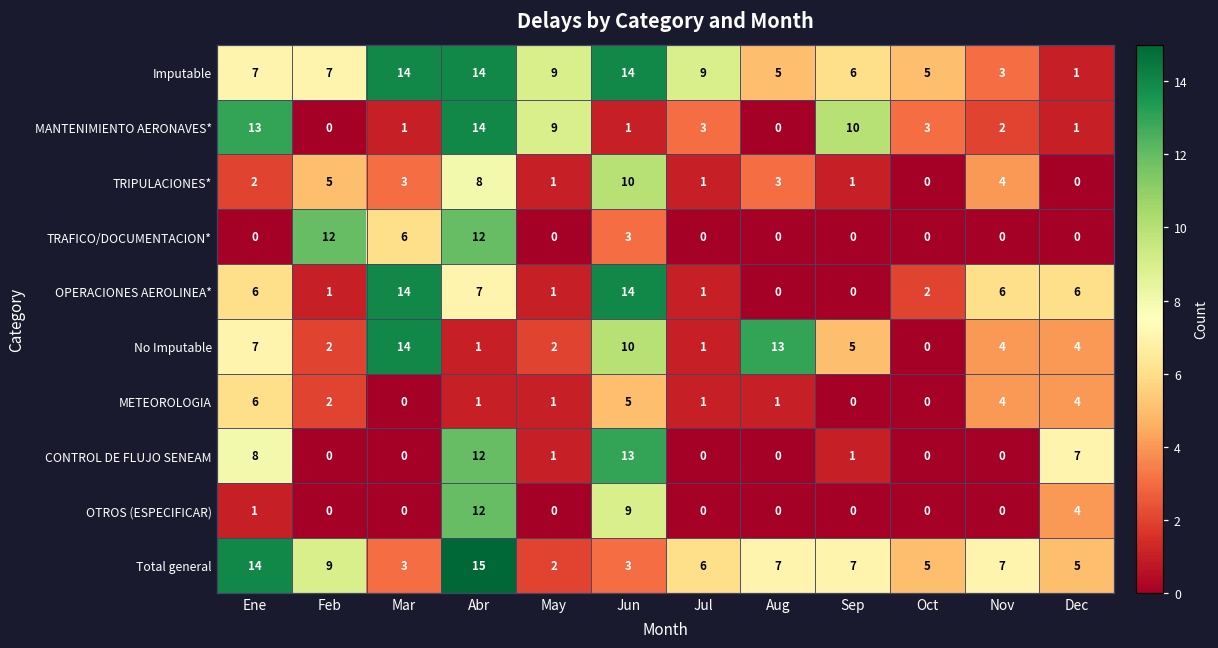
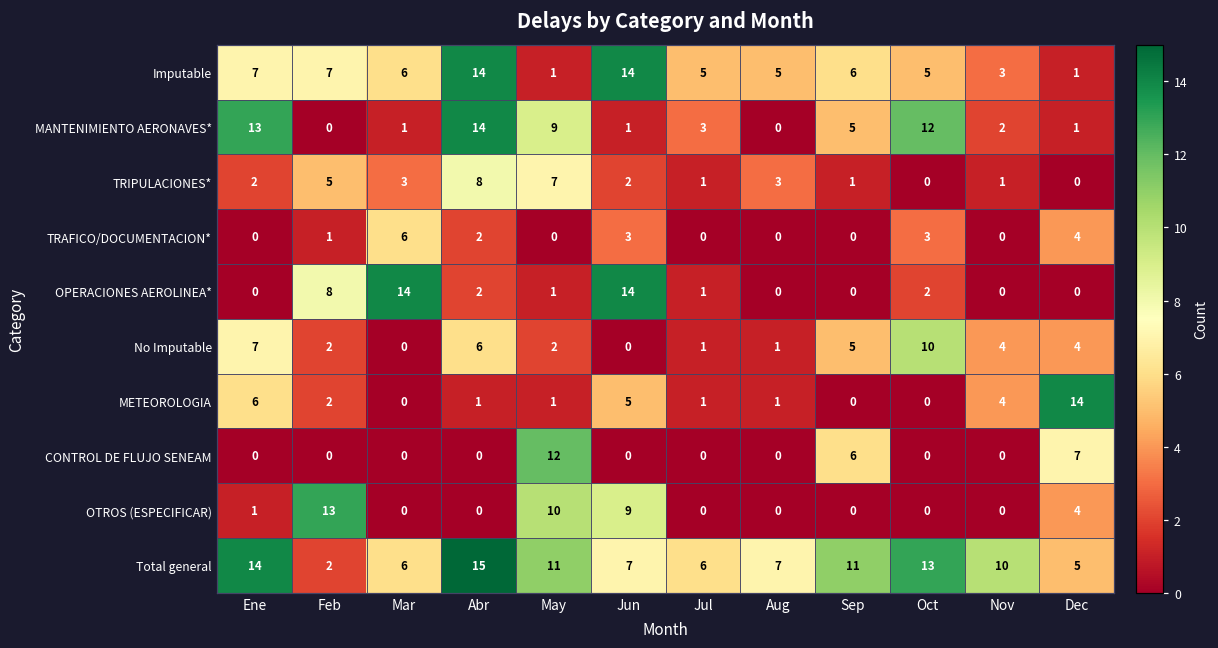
  {
    "Imputable": {
      "Ene": 7,
      "Feb": 7,
-     "Mar": 14,
+     "Mar": 6,
      "Abr": 14,
-     "May": 9,
+     "May": 1,
      "Jun": 14,
-     "Jul": 9,
+     "Jul": 5,
      "Aug": 5,
      "Sep": 6,
      "Oct": 5,
      "Nov": 3,
      "Dec": 1
    },
    "MANTENIMIENTO AERONAVES*": {
      "Ene": 13,
      "Feb": 0,
      "Mar": 1,
      "Abr": 14,
      "May": 9,
      "Jun": 1,
      "Jul": 3,
      "Aug": 0,
-     "Sep": 10,
-     "Oct": 3,
+     "Sep": 5,
+     "Oct": 12,
      "Nov": 2,
      "Dec": 1
    },
    "TRIPULACIONES*": {
      "Ene": 2,
      "Feb": 5,
      "Mar": 3,
      "Abr": 8,
-     "May": 1,
-     "Jun": 10,
+     "May": 7,
+     "Jun": 2,
      "Jul": 1,
      "Aug": 3,
      "Sep": 1,
      "Oct": 0,
-     "Nov": 4,
+     "Nov": 1,
      "Dec": 0
    },
    "TRAFICO/DOCUMENTACION*": {
      "Ene": 0,
-     "Feb": 12,
+     "Feb": 1,
      "Mar": 6,
-     "Abr": 12,
+     "Abr": 2,
      "May": 0,
      "Jun": 3,
      "Jul": 0,
      "Aug": 0,
      "Sep": 0,
-     "Oct": 0,
+     "Oct": 3,
      "Nov": 0,
-     "Dec": 0
+     "Dec": 4
    },
    "OPERACIONES AEROLINEA*": {
-     "Ene": 6,
-     "Feb": 1,
+     "Ene": 0,
+     "Feb": 8,
      "Mar": 14,
-     "Abr": 7,
+     "Abr": 2,
      "May": 1,
      "Jun": 14,
      "Jul": 1,
      "Aug": 0,
      "Sep": 0,
      "Oct": 2,
-     "Nov": 6,
-     "Dec": 6
+     "Nov": 0,
+     "Dec": 0
    },
    "No Imputable": {
      "Ene": 7,
      "Feb": 2,
-     "Mar": 14,
-     "Abr": 1,
+     "Mar": 0,
+     "Abr": 6,
      "May": 2,
-     "Jun": 10,
+     "Jun": 0,
      "Jul": 1,
-     "Aug": 13,
+     "Aug": 1,
      "Sep": 5,
-     "Oct": 0,
+     "Oct": 10,
      "Nov": 4,
      "Dec": 4
    },
    "METEOROLOGIA": {
      "Ene": 6,
      "Feb": 2,
      "Mar": 0,
      "Abr": 1,
      "May": 1,
      "Jun": 5,
      "Jul": 1,
      "Aug": 1,
      "Sep": 0,
      "Oct": 0,
      "Nov": 4,
-     "Dec": 4
+     "Dec": 14
    },
    "CONTROL DE FLUJO SENEAM": {
-     "Ene": 8,
+     "Ene": 0,
      "Feb": 0,
      "Mar": 0,
-     "Abr": 12,
-     "May": 1,
-     "Jun": 13,
+     "Abr": 0,
+     "May": 12,
+     "Jun": 0,
      "Jul": 0,
      "Aug": 0,
-     "Sep": 1,
+     "Sep": 6,
      "Oct": 0,
      "Nov": 0,
      "Dec": 7
    },
    "OTROS (ESPECIFICAR)": {
      "Ene": 1,
-     "Feb": 0,
+     "Feb": 13,
      "Mar": 0,
-     "Abr": 12,
-     "May": 0,
+     "Abr": 0,
+     "May": 10,
      "Jun": 9,
      "Jul": 0,
      "Aug": 0,
      "Sep": 0,
      "Oct": 0,
      "Nov": 0,
      "Dec": 4
    },
    "Total general": {
      "Ene": 14,
-     "Feb": 9,
-     "Mar": 3,
+     "Feb": 2,
+     "Mar": 6,
      "Abr": 15,
-     "May": 2,
-     "Jun": 3,
+     "May": 11,
+     "Jun": 7,
      "Jul": 6,
      "Aug": 7,
-     "Sep": 7,
-     "Oct": 5,
-     "Nov": 7,
+     "Sep": 11,
+     "Oct": 13,
+     "Nov": 10,
      "Dec": 5
    }
  }
